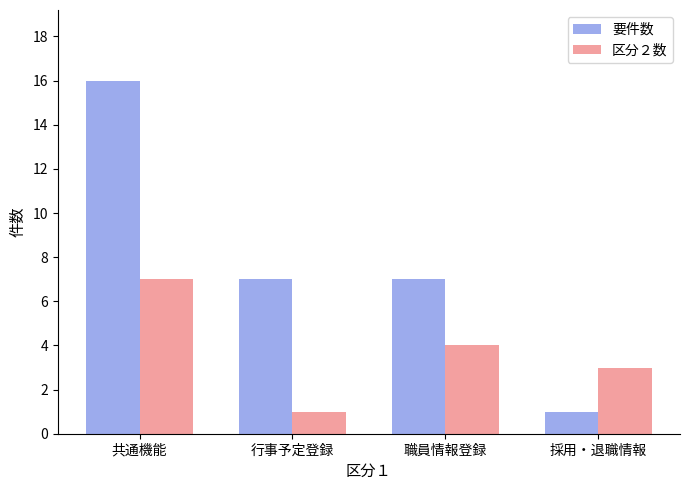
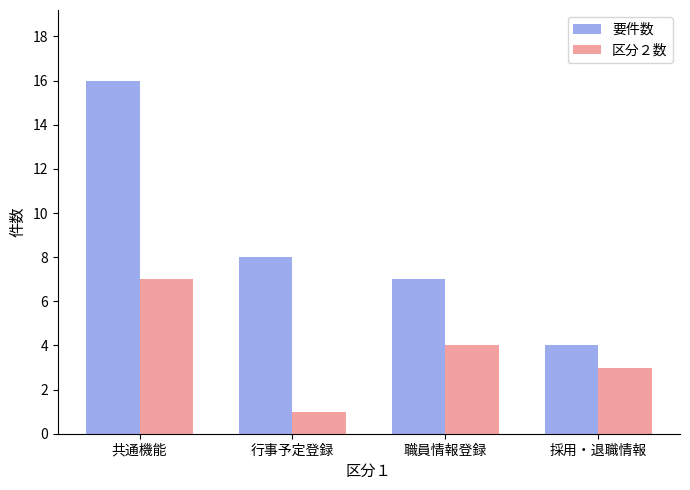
  {
    "要件数": {
      "共通機能": 16,
-     "行事予定登録": 7,
+     "行事予定登録": 8,
      "職員情報登録": 7,
-     "採用・退職情報": 1
+     "採用・退職情報": 4
    },
    "区分２数": {
      "共通機能": 7,
      "行事予定登録": 1,
      "職員情報登録": 4,
      "採用・退職情報": 3
    }
  }
